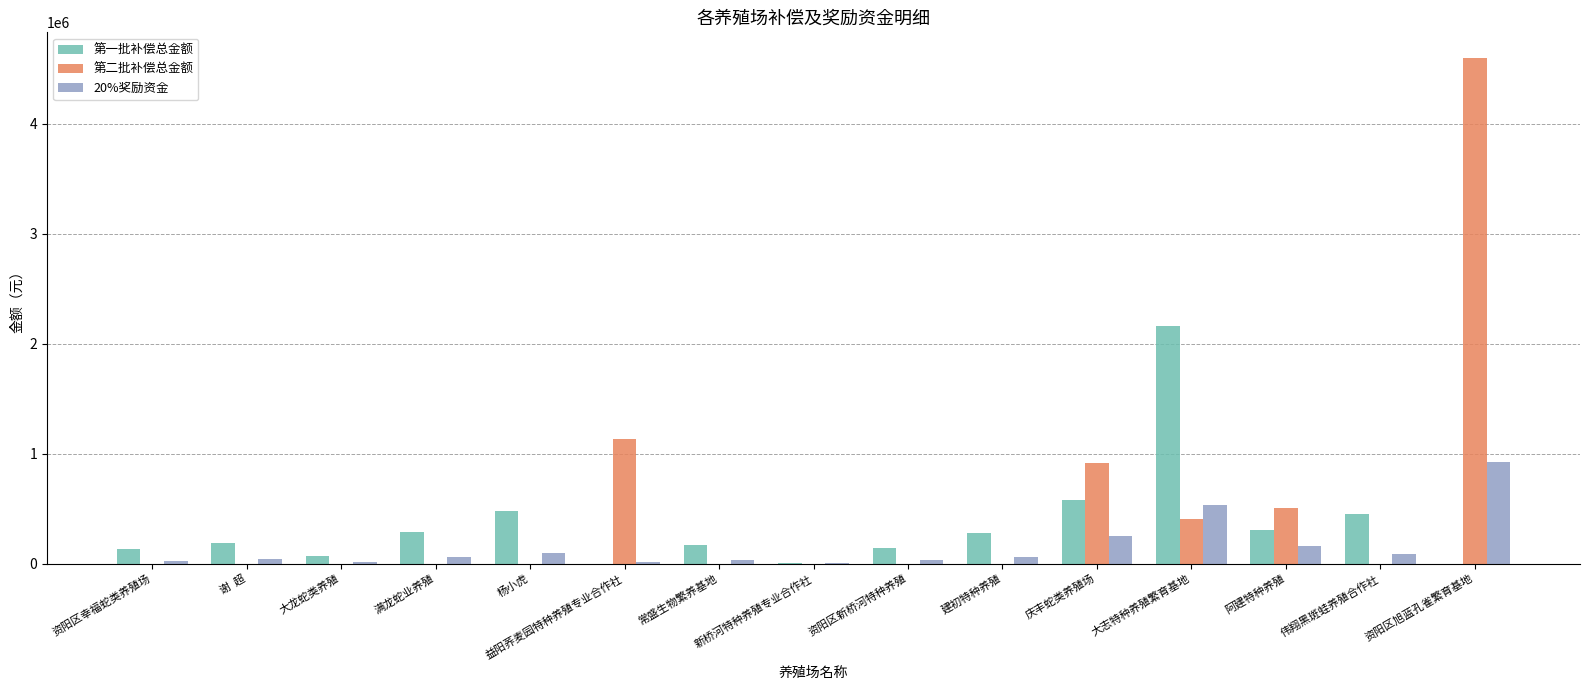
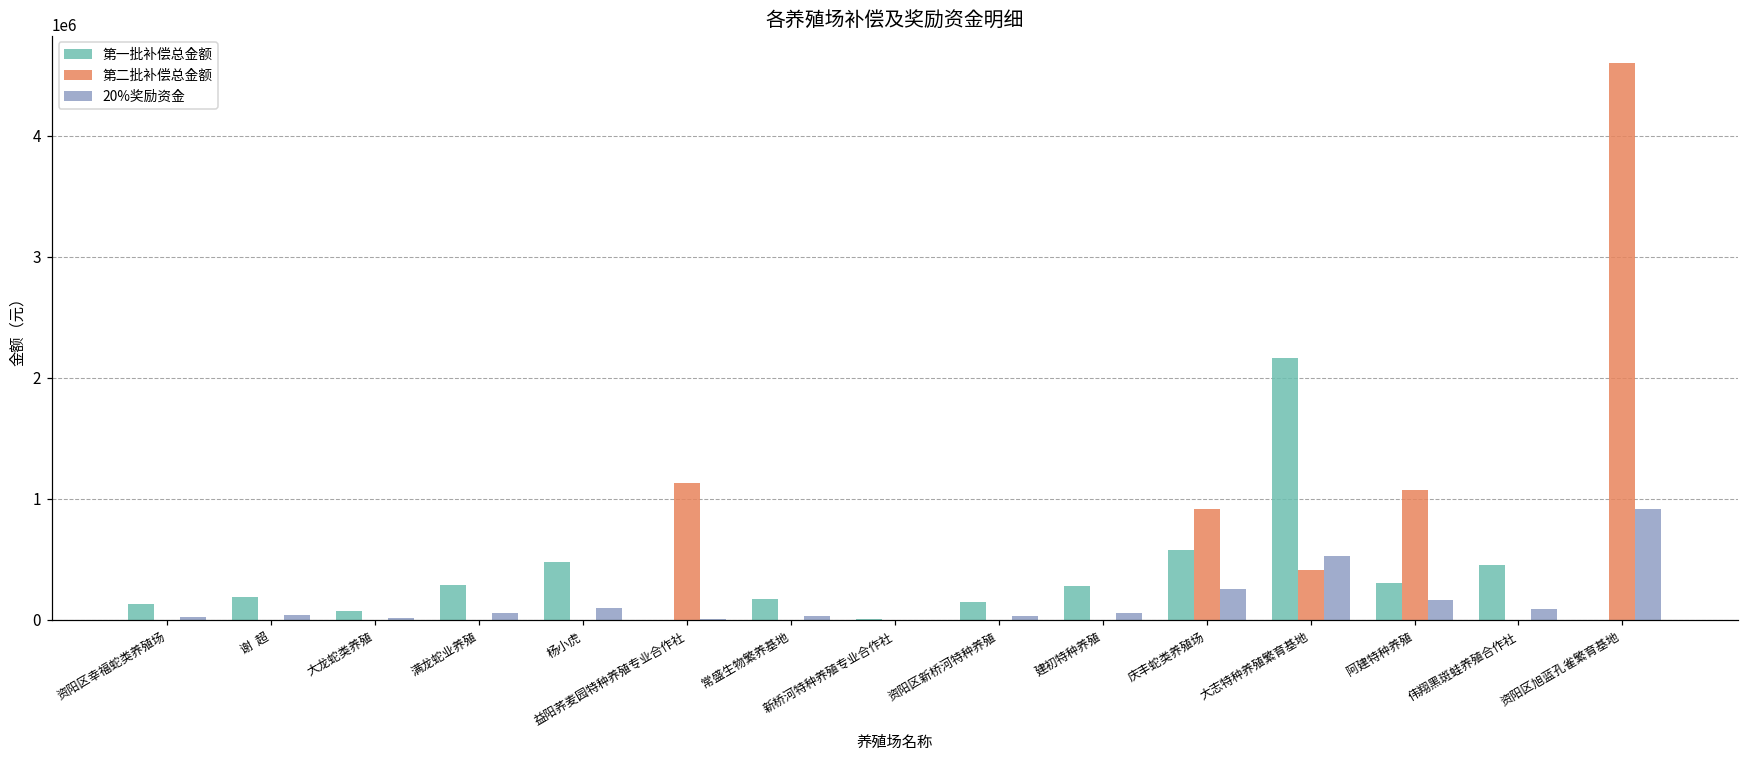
  {
    "第二批补偿总金额": {
      "资阳区幸福蛇类养殖场": 0,
      "谢 超": 0,
      "大龙蛇类养殖": 0,
      "满龙蛇业养殖": 0,
      "杨小虎": 0,
      "益阳荞麦园特种养殖专业合作社": 1130000,
      "常盛生物繁养基地": 0,
      "新桥河特种养殖专业合作社": 0,
      "资阳区新桥河特种养殖": 0,
      "建初特种养殖": 0,
      "庆丰蛇类养殖场": 910000,
      "大志特种养殖繁育基地": 410000,
-     "阿建特种养殖": 500000,
+     "阿建特种养殖": 1070000,
      "伟翔黑斑蛙养殖合作社": 0,
      "资阳区旭蓝孔雀繁育基地": 4600000
    }
  }
